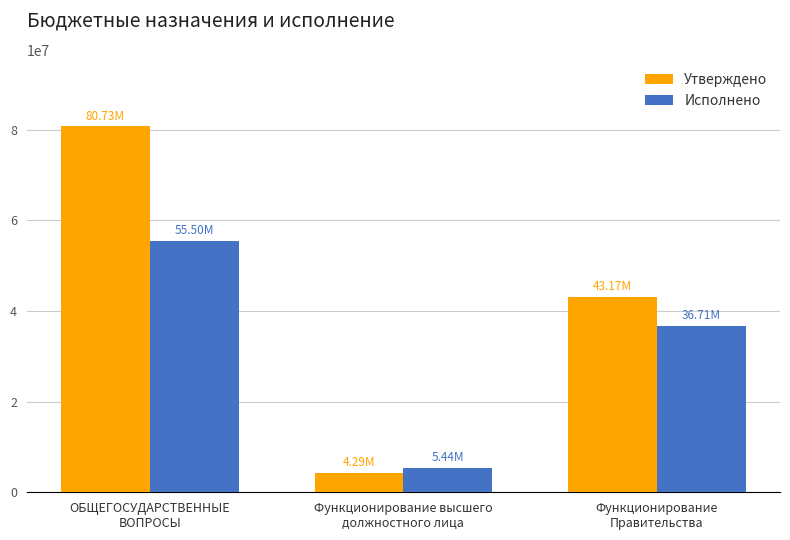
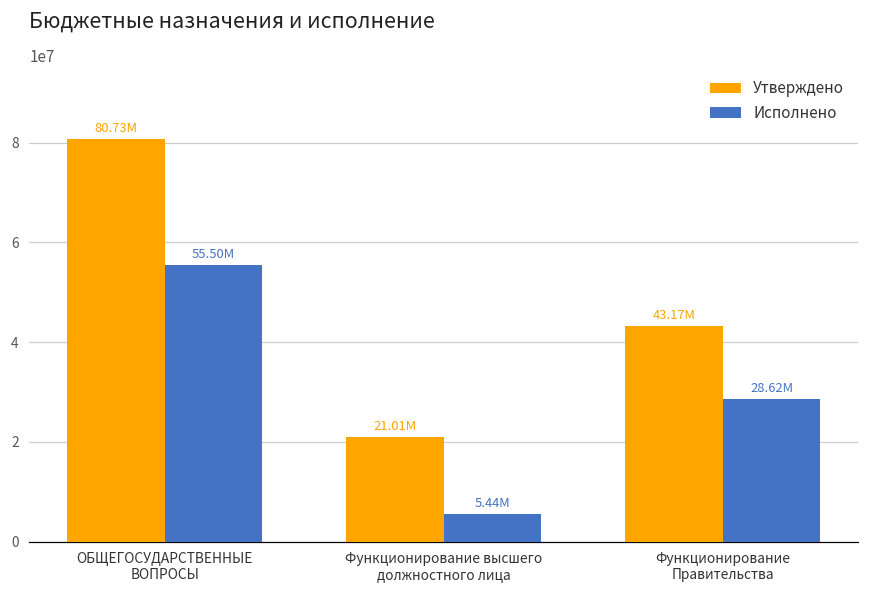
  {
    "Утверждено": {
      "ОБЩЕГОСУДАРСТВЕННЫЕ ВОПРОСЫ": "80.73M",
-     "Функционирование высшего должностного лица": "4.29M",
+     "Функционирование высшего должностного лица": "21.01M",
      "Функционирование Правительства": "43.17M"
    },
    "Исполнено": {
      "ОБЩЕГОСУДАРСТВЕННЫЕ ВОПРОСЫ": "55.50M",
      "Функционирование высшего должностного лица": "5.44M",
-     "Функционирование Правительства": "36.71M"
+     "Функционирование Правительства": "28.62M"
    }
  }
